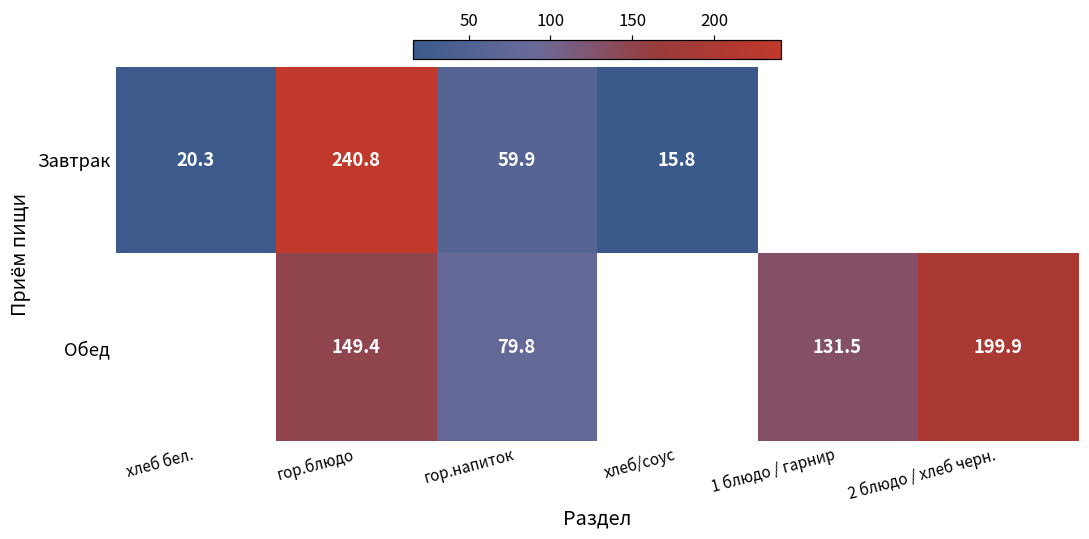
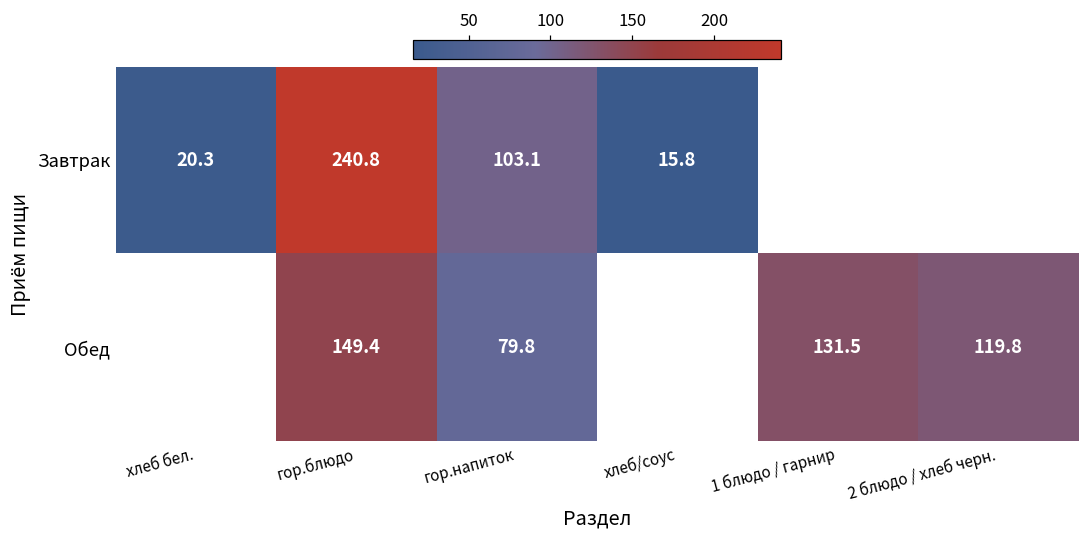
  {
    "Завтрак": {
      "хлеб бел.": 20.3,
      "гор.блюдо": 240.8,
-     "гор.напиток": 59.9,
+     "гор.напиток": 103.1,
      "хлеб/соус": 15.8
    },
    "Обед": {
      "гор.блюдо": 149.4,
      "гор.напиток": 79.8,
      "1 блюдо / гарнир": 131.5,
-     "2 блюдо / хлеб черн.": 199.9
+     "2 блюдо / хлеб черн.": 119.8
    }
  }
